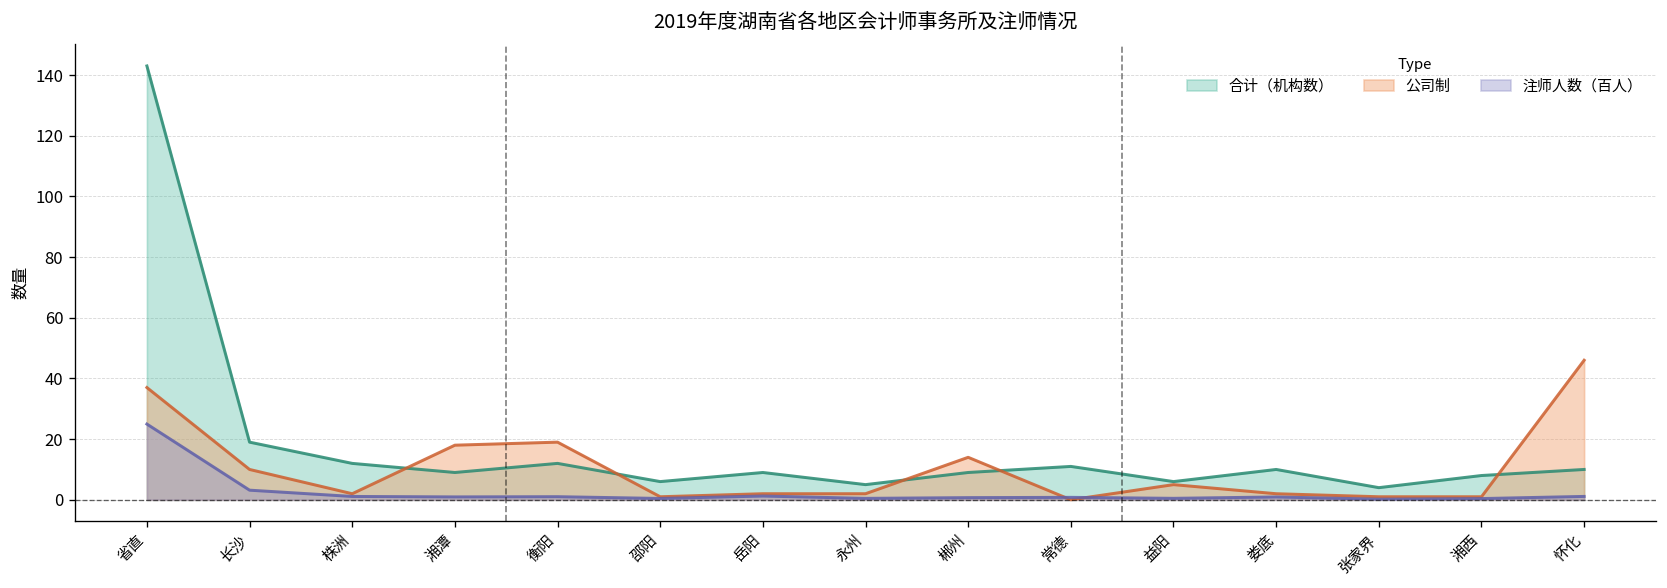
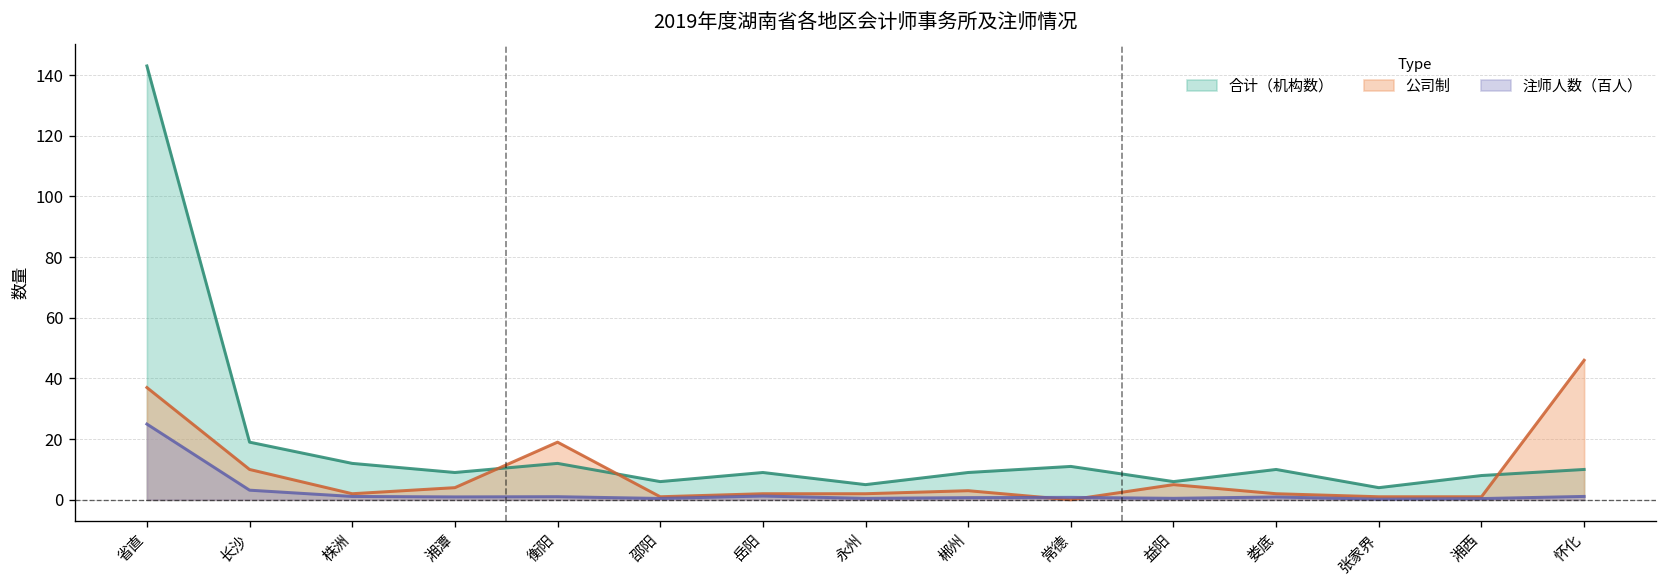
  {
    "公司制": {
      "省直": 37,
      "长沙": 10,
-     "湘潭": 18,
+     "湘潭": 4,
      "衡阳": 19,
      "永州": 2,
-     "郴州": 14,
+     "郴州": 3,
      "益阳": 5,
      "娄底": 2,
      "怀化": 46
    }
  }
